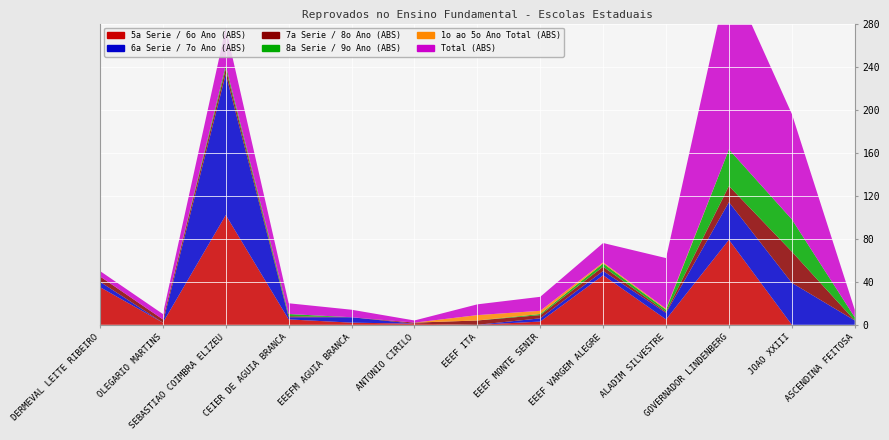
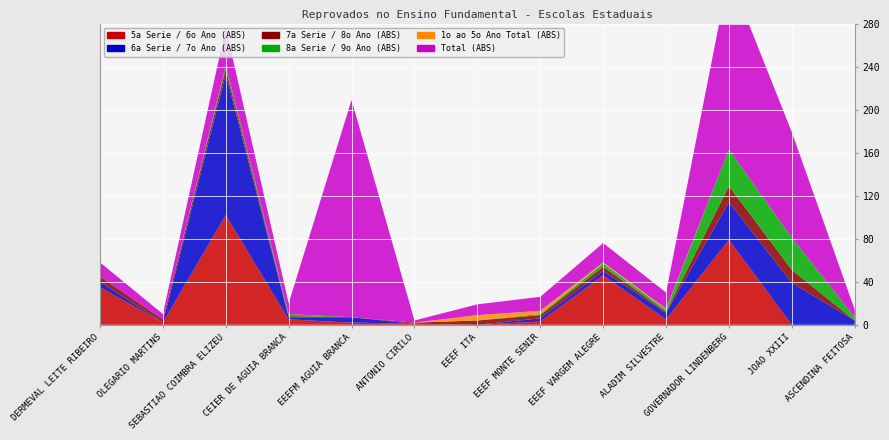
  {
    "5a Serie / 6o Ano (ABS)": {
      "DERMEVAL LEITE RIBEIRO": 35,
      "SEBASTIAO COIMBRA ELIZEU": 102,
      "EEEF MONTE SENIR": 3,
      "EEEF VARGEM ALEGRE": 46,
      "ALADIM SILVESTRE": 5,
      "GOVERNADOR LINDENBERG": 79,
      "JOAO XXIII": 0,
      "ASCENDINA FEITOSA": 0
    },
    "6a Serie / 7o Ano (ABS)": {
      "DERMEVAL LEITE RIBEIRO": 5,
      "SEBASTIAO COIMBRA ELIZEU": 131,
      "EEEF MONTE SENIR": 3,
      "EEEF VARGEM ALEGRE": 4,
      "GOVERNADOR LINDENBERG": 35,
      "JOAO XXIII": 39
    },
    "7a Serie / 8o Ano (ABS)": {
      "SEBASTIAO COIMBRA ELIZEU": 5,
      "EEEF VARGEM ALEGRE": 4,
      "GOVERNADOR LINDENBERG": 15,
-     "JOAO XXIII": 29
+     "JOAO XXIII": 12
    },
    "1o ao 5o Ano Total (ABS)": {
      "EEEF ITA": 5,
      "EEEF MONTE SENIR": 3
    },
    "Total (ABS)": {
-     "DERMEVAL LEITE RIBEIRO": 5,
+     "DERMEVAL LEITE RIBEIRO": 13,
      "OLEGARIO MARTINS": 5,
      "CEIER DE AGUIA BRANCA": 10,
-     "EEEFM AGUIA BRANCA": 7,
+     "EEEFM AGUIA BRANCA": 202,
      "EEEF ITA": 10,
      "EEEF MONTE SENIR": 13,
      "EEEF VARGEM ALEGRE": 18,
-     "ALADIM SILVESTRE": 47,
+     "ALADIM SILVESTRE": 15,
      "JOAO XXIII": 98,
      "ASCENDINA FEITOSA": 7
    }
  }
